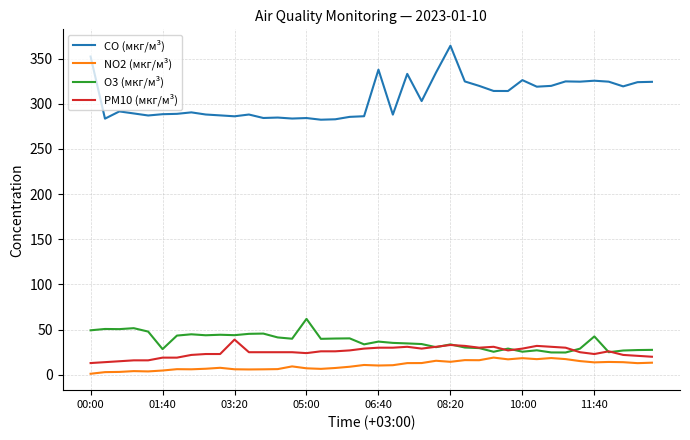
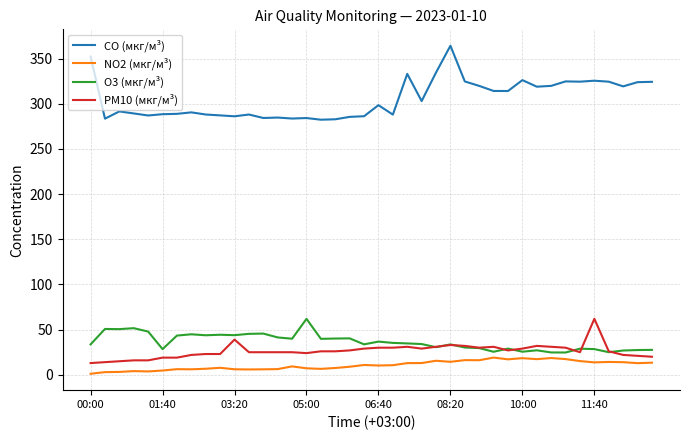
  {
    "CO (мкг/м³)": {
      "01:40": 290,
      "03:20": 290,
      "05:00": 280,
-     "06:40": 340,
+     "06:40": 300,
      "08:20": 360,
      "10:00": 330,
      "11:40": 330
    },
    "NO2 (мкг/м³)": {
      "00:00": 0,
      "01:40": 0,
      "03:20": 10,
      "05:00": 10,
      "06:40": 10,
      "08:20": 10,
      "10:00": 20,
      "11:40": 10
    },
    "O3 (мкг/м³)": {
-     "00:00": 50,
+     "00:00": 30,
      "01:40": 30,
      "03:20": 40,
      "05:00": 60,
      "06:40": 40,
      "10:00": 30,
-     "11:40": 40
+     "11:40": 30
    },
    "PM10 (мкг/м³)": {
      "00:00": 10,
      "01:40": 20,
      "03:20": 40,
      "05:00": 20,
      "06:40": 30,
      "10:00": 30,
-     "11:40": 20
+     "11:40": 60
    }
  }
